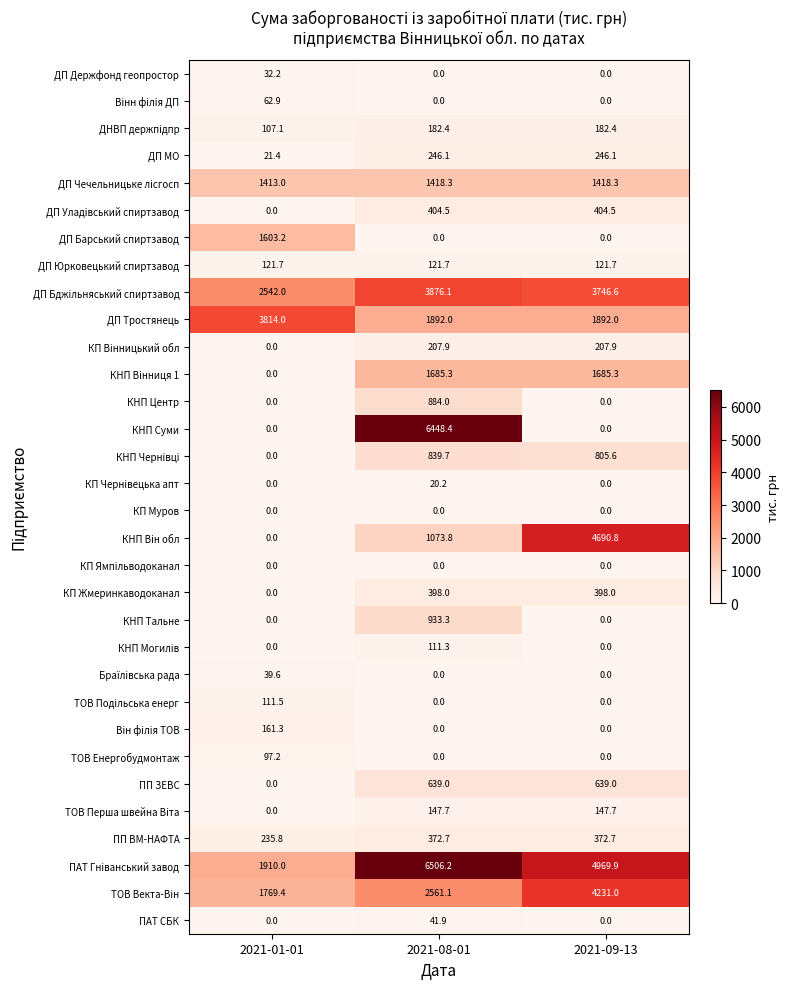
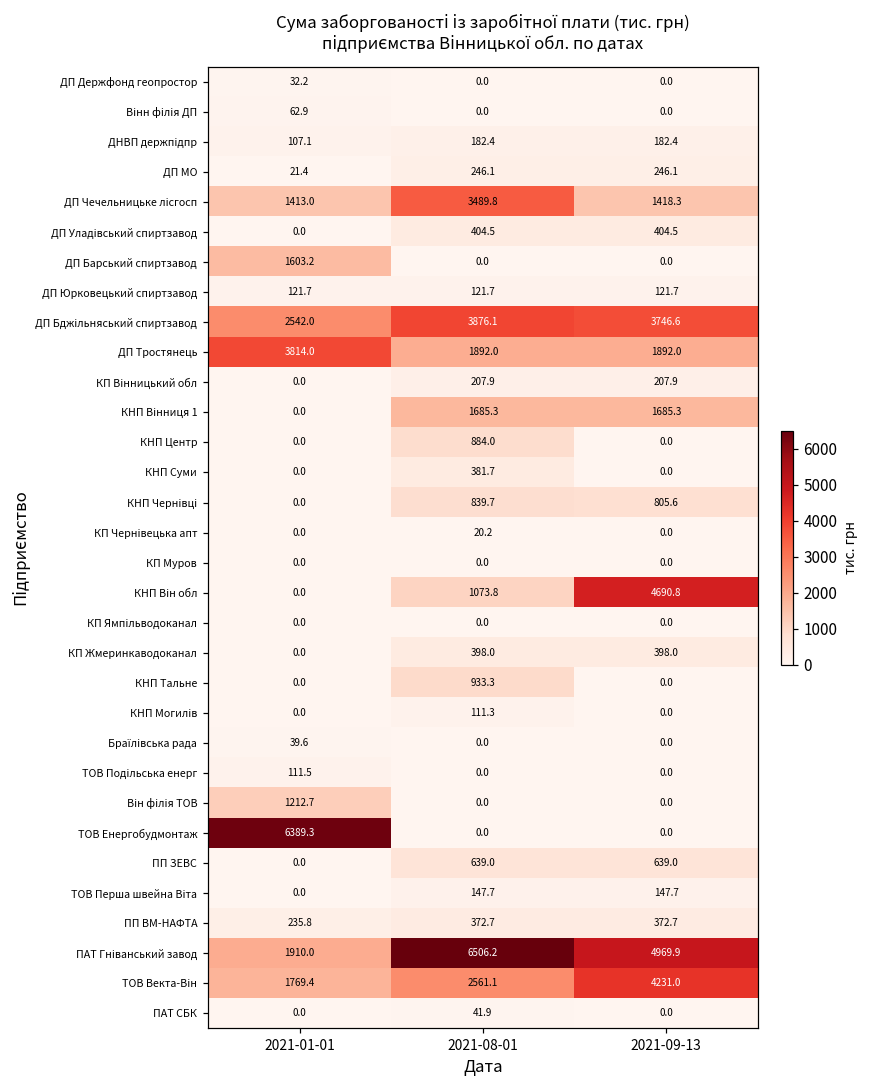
  {
    "ДП Держфонд геопростор": {
      "2021-01-01": 32.2,
      "2021-08-01": 0.0,
      "2021-09-13": 0.0
    },
    "Вінн філія ДП": {
      "2021-01-01": 62.9,
      "2021-08-01": 0.0,
      "2021-09-13": 0.0
    },
    "ДНВП держпідпр": {
      "2021-01-01": 107.1,
      "2021-08-01": 182.4,
      "2021-09-13": 182.4
    },
    "ДП МО": {
      "2021-01-01": 21.4,
      "2021-08-01": 246.1,
      "2021-09-13": 246.1
    },
    "ДП Чечельницьке лісгосп": {
      "2021-01-01": 1413.0,
-     "2021-08-01": 1418.3,
+     "2021-08-01": 3489.8,
      "2021-09-13": 1418.3
    },
    "ДП Уладівський спиртзавод": {
      "2021-01-01": 0.0,
      "2021-08-01": 404.5,
      "2021-09-13": 404.5
    },
    "ДП Барський спиртзавод": {
      "2021-01-01": 1603.2,
      "2021-08-01": 0.0,
      "2021-09-13": 0.0
    },
    "ДП Юрковецький спиртзавод": {
      "2021-01-01": 121.7,
      "2021-08-01": 121.7,
      "2021-09-13": 121.7
    },
    "ДП Бджільняський спиртзавод": {
      "2021-01-01": 2542.0,
      "2021-08-01": 3876.1,
      "2021-09-13": 3746.6
    },
    "ДП Тростянець": {
      "2021-01-01": 3814.0,
      "2021-08-01": 1892.0,
      "2021-09-13": 1892.0
    },
    "КП Вінницький обл": {
      "2021-01-01": 0.0,
      "2021-08-01": 207.9,
      "2021-09-13": 207.9
    },
    "КНП Вінниця 1": {
      "2021-01-01": 0.0,
      "2021-08-01": 1685.3,
      "2021-09-13": 1685.3
    },
    "КНП Центр": {
      "2021-01-01": 0.0,
      "2021-08-01": 884.0,
      "2021-09-13": 0.0
    },
    "КНП Суми": {
      "2021-01-01": 0.0,
-     "2021-08-01": 6448.4,
+     "2021-08-01": 381.7,
      "2021-09-13": 0.0
    },
    "КНП Чернівці": {
      "2021-01-01": 0.0,
      "2021-08-01": 839.7,
      "2021-09-13": 805.6
    },
    "КП Чернівецька апт": {
      "2021-01-01": 0.0,
      "2021-08-01": 20.2,
      "2021-09-13": 0.0
    },
    "КП Муров": {
      "2021-01-01": 0.0,
      "2021-08-01": 0.0,
      "2021-09-13": 0.0
    },
    "КНП Він обл": {
      "2021-01-01": 0.0,
      "2021-08-01": 1073.8,
      "2021-09-13": 4690.8
    },
    "КП Ямпільводоканал": {
      "2021-01-01": 0.0,
      "2021-08-01": 0.0,
      "2021-09-13": 0.0
    },
    "КП Жмеринкаводоканал": {
      "2021-01-01": 0.0,
      "2021-08-01": 398.0,
      "2021-09-13": 398.0
    },
    "КНП Тальне": {
      "2021-01-01": 0.0,
      "2021-08-01": 933.3,
      "2021-09-13": 0.0
    },
    "КНП Могилів": {
      "2021-01-01": 0.0,
      "2021-08-01": 111.3,
      "2021-09-13": 0.0
    },
    "Браїлівська рада": {
      "2021-01-01": 39.6,
      "2021-08-01": 0.0,
      "2021-09-13": 0.0
    },
    "ТОВ Подільська енерг": {
      "2021-01-01": 111.5,
      "2021-08-01": 0.0,
      "2021-09-13": 0.0
    },
    "Він філія ТОВ": {
-     "2021-01-01": 161.3,
+     "2021-01-01": 1212.7,
      "2021-08-01": 0.0,
      "2021-09-13": 0.0
    },
    "ТОВ Енергобудмонтаж": {
-     "2021-01-01": 97.2,
+     "2021-01-01": 6389.3,
      "2021-08-01": 0.0,
      "2021-09-13": 0.0
    },
    "ПП ЗЕВС": {
      "2021-01-01": 0.0,
      "2021-08-01": 639.0,
      "2021-09-13": 639.0
    },
    "ТОВ Перша швейна Віта": {
      "2021-01-01": 0.0,
      "2021-08-01": 147.7,
      "2021-09-13": 147.7
    },
    "ПП ВМ-НАФТА": {
      "2021-01-01": 235.8,
      "2021-08-01": 372.7,
      "2021-09-13": 372.7
    },
    "ПАТ Гніванський завод": {
      "2021-01-01": 1910.0,
      "2021-08-01": 6506.2,
      "2021-09-13": 4969.9
    },
    "ТОВ Векта-Він": {
      "2021-01-01": 1769.4,
      "2021-08-01": 2561.1,
      "2021-09-13": 4231.0
    },
    "ПАТ СБК": {
      "2021-01-01": 0.0,
      "2021-08-01": 41.9,
      "2021-09-13": 0.0
    }
  }
